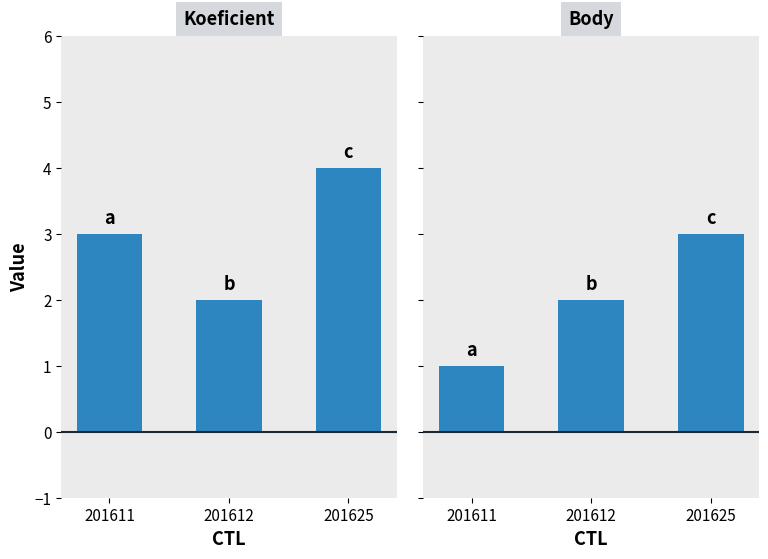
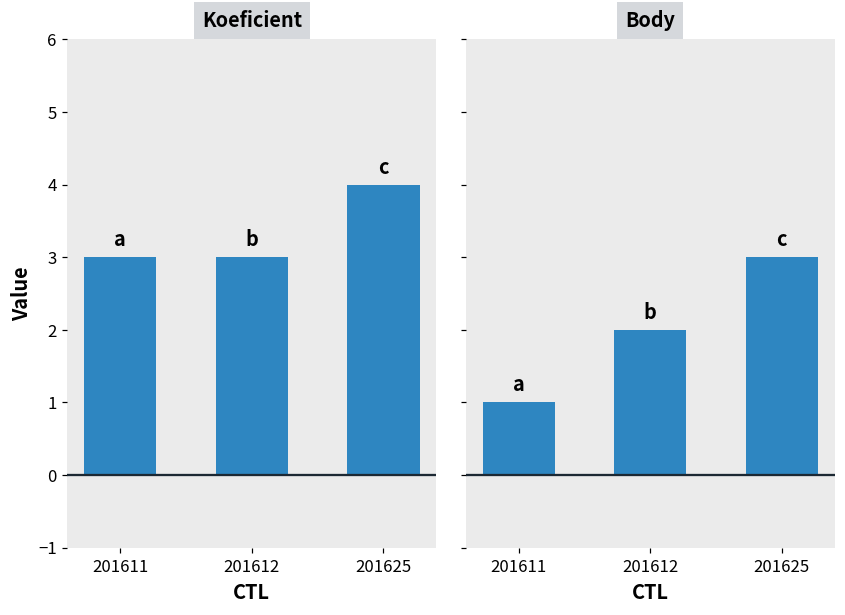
  {
    "Koeficient": {
      "201611": 3,
-     "201612": 2,
+     "201612": 3,
      "201625": 4
    }
  }
